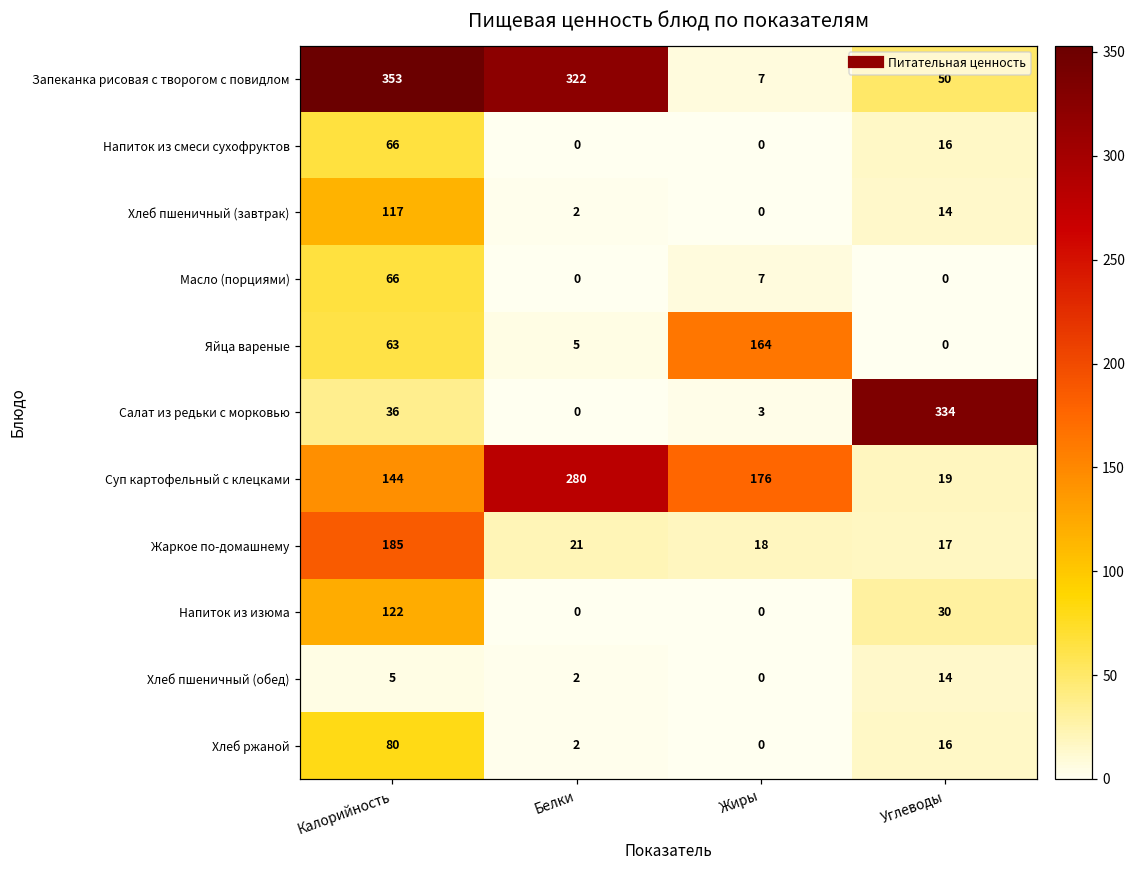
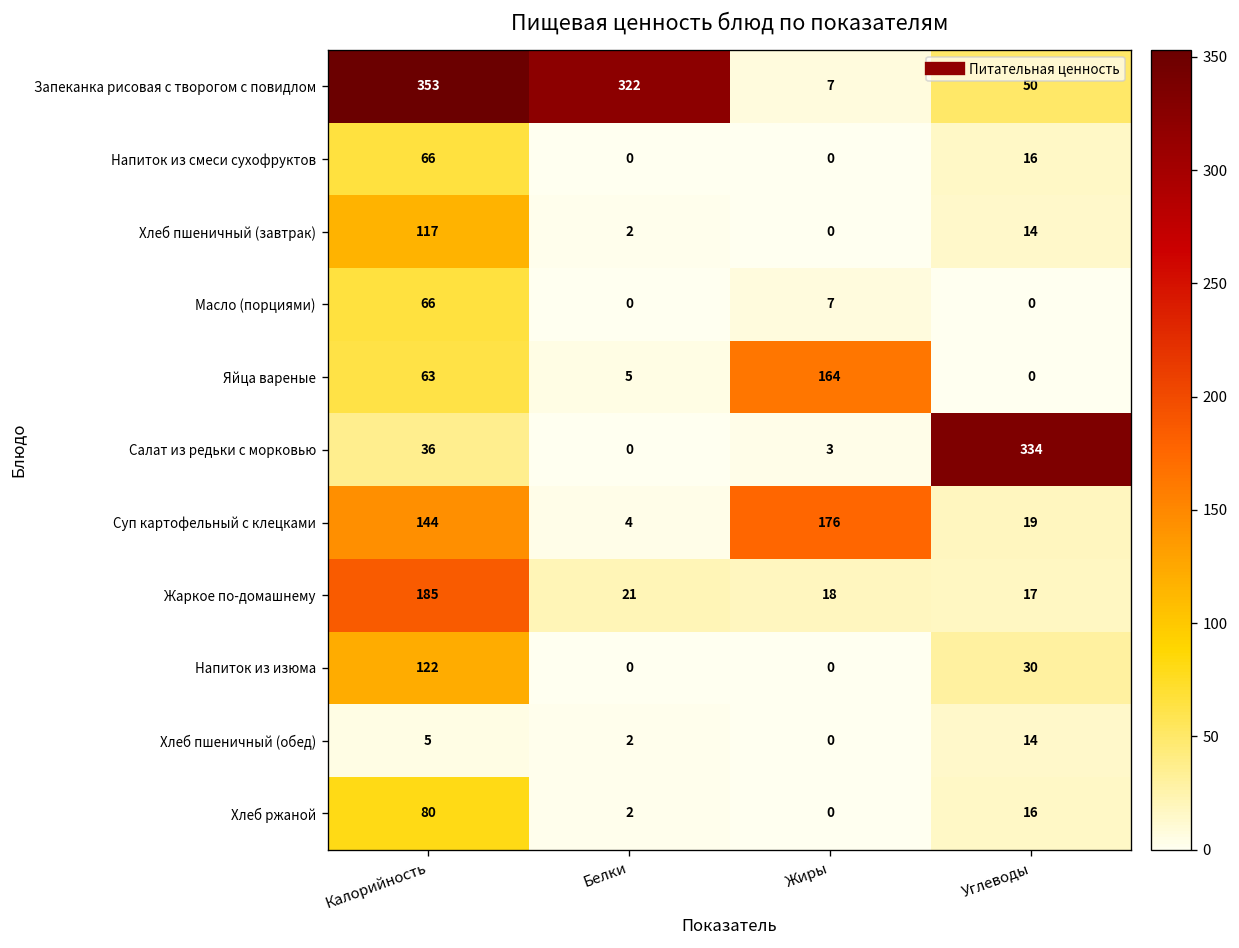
  {
    "Запеканка рисовая с творогом с повидлом": {
      "Калорийность": 353,
      "Белки": 322,
      "Жиры": 7
    },
    "Напиток из смеси сухофруктов": {
      "Калорийность": 66,
      "Белки": 0,
      "Жиры": 0,
      "Углеводы": 16
    },
    "Хлеб пшеничный (завтрак)": {
      "Калорийность": 117,
      "Белки": 2,
      "Жиры": 0,
      "Углеводы": 14
    },
    "Масло (порциями)": {
      "Калорийность": 66,
      "Белки": 0,
      "Жиры": 7,
      "Углеводы": 0
    },
    "Яйца вареные": {
      "Калорийность": 63,
      "Белки": 5,
      "Жиры": 164,
      "Углеводы": 0
    },
    "Салат из редьки с морковью": {
      "Калорийность": 36,
      "Белки": 0,
      "Жиры": 3,
      "Углеводы": 334
    },
    "Суп картофельный с клецками": {
      "Калорийность": 144,
-     "Белки": 280,
+     "Белки": 4,
      "Жиры": 176,
      "Углеводы": 19
    },
    "Жаркое по-домашнему": {
      "Калорийность": 185,
      "Белки": 21,
      "Жиры": 18,
      "Углеводы": 17
    },
    "Напиток из изюма": {
      "Калорийность": 122,
      "Белки": 0,
      "Жиры": 0,
      "Углеводы": 30
    },
    "Хлеб пшеничный (обед)": {
      "Калорийность": 5,
      "Белки": 2,
      "Жиры": 0,
      "Углеводы": 14
    },
    "Хлеб ржаной": {
      "Калорийность": 80,
      "Белки": 2,
      "Жиры": 0,
      "Углеводы": 16
    }
  }
